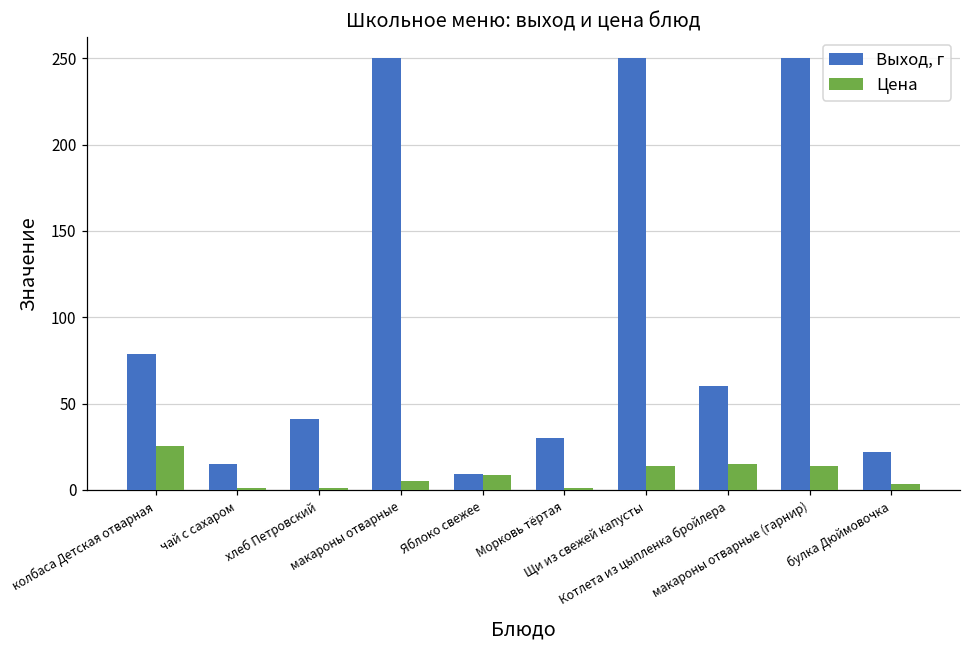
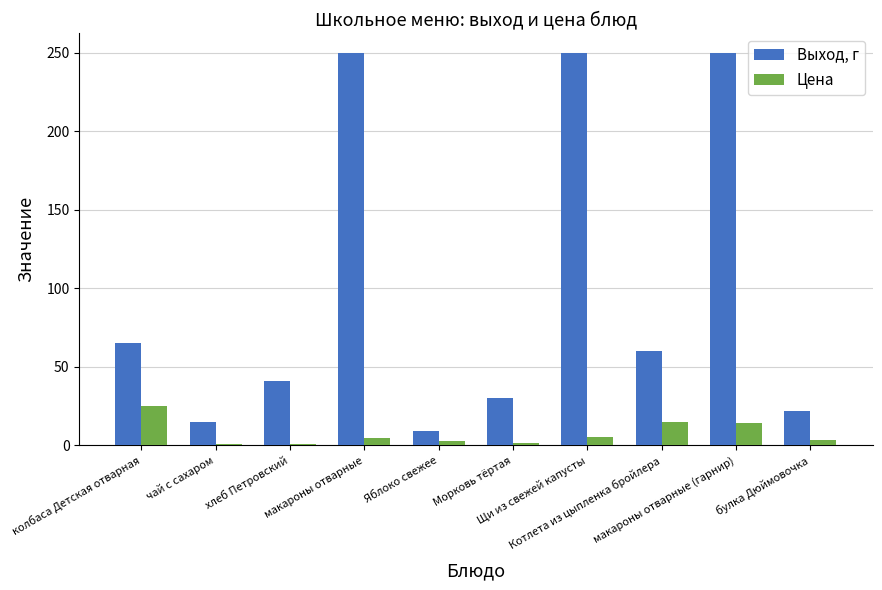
  {
    "Выход, г": {
-     "колбаса Детская отварная": 79,
+     "колбаса Детская отварная": 65,
      "чай с сахаром": 15,
      "хлеб Петровский": 41,
      "макароны отварные": 250,
      "Яблоко свежее": 9,
      "Морковь тёртая": 30,
      "Щи из свежей капусты": 250,
      "Котлета из цыпленка бройлера": 60,
      "макароны отварные (гарнир)": 250,
      "булка Дюймовочка": 22
    },
    "Цена": {
      "колбаса Детская отварная": 25,
      "макароны отварные": 5,
-     "Яблоко свежее": 9,
-     "Щи из свежей капусты": 14,
+     "Яблоко свежее": 3,
+     "Щи из свежей капусты": 5,
      "Котлета из цыпленка бройлера": 15,
      "макароны отварные (гарнир)": 14,
      "булка Дюймовочка": 3
    }
  }
